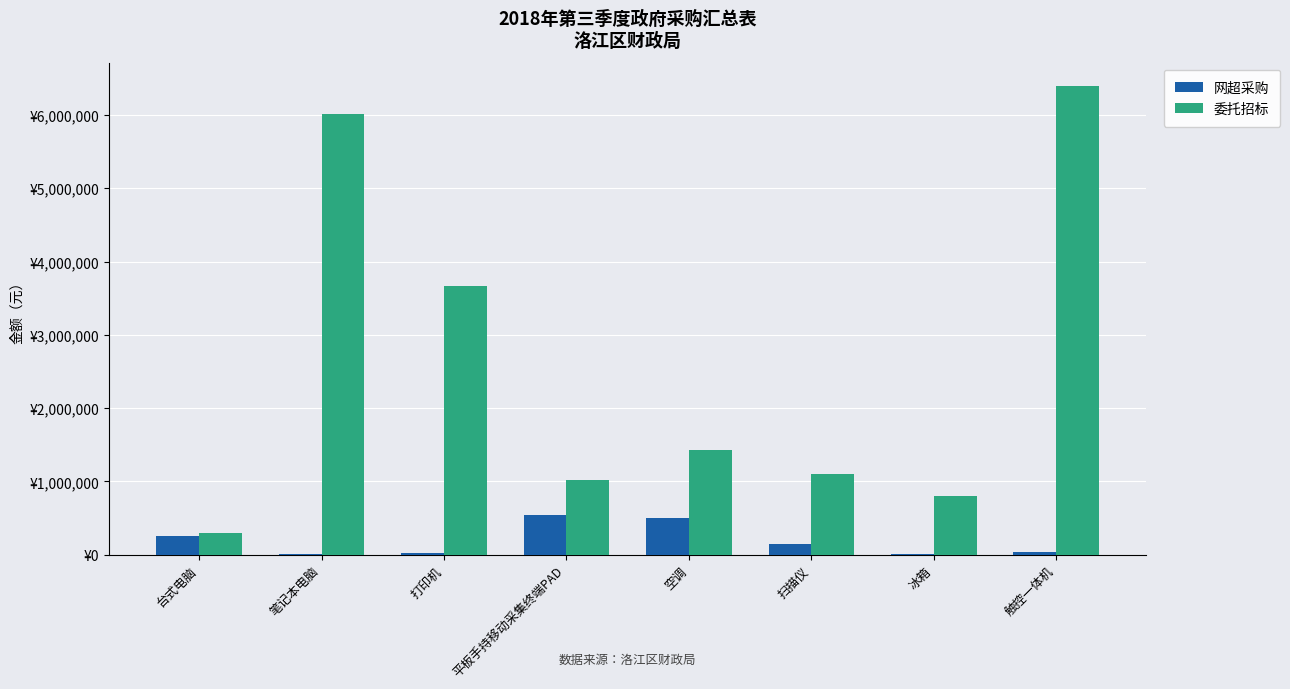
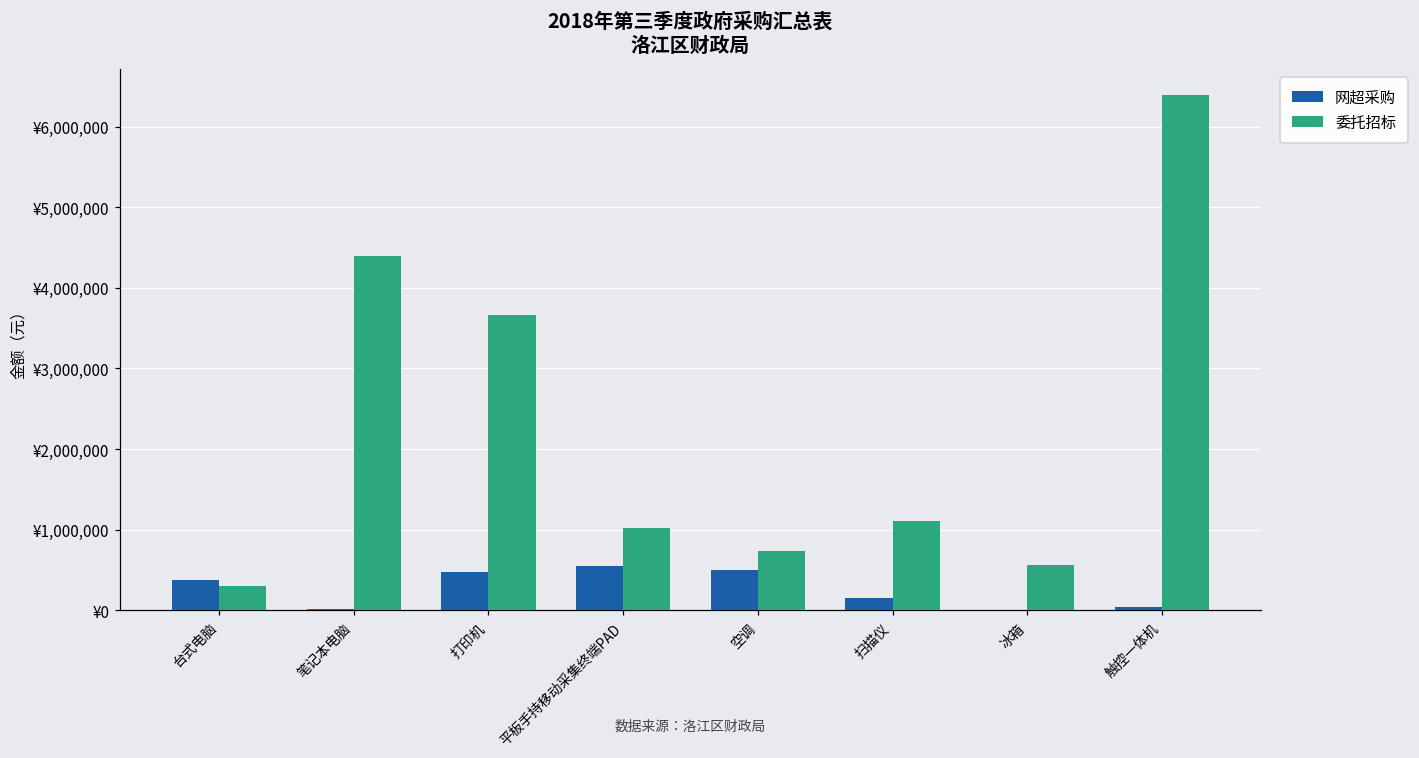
  {
    "网超采购": {
-     "台式电脑": "¥300,000",
-     "打印机": "¥0",
+     "台式电脑": "¥400,000",
+     "打印机": "¥500,000",
      "平板手持移动采集终端PAD": "¥500,000",
      "空调": "¥500,000",
      "扫描仪": "¥200,000",
      "触控一体机": "¥0"
    },
    "委托招标": {
      "台式电脑": "¥300,000",
-     "笔记本电脑": "¥6,000,000",
+     "笔记本电脑": "¥4,400,000",
      "打印机": "¥3,700,000",
      "平板手持移动采集终端PAD": "¥1,000,000",
-     "空调": "¥1,400,000",
+     "空调": "¥700,000",
      "扫描仪": "¥1,100,000",
-     "冰箱": "¥800,000",
+     "冰箱": "¥600,000",
      "触控一体机": "¥6,400,000"
    }
  }
